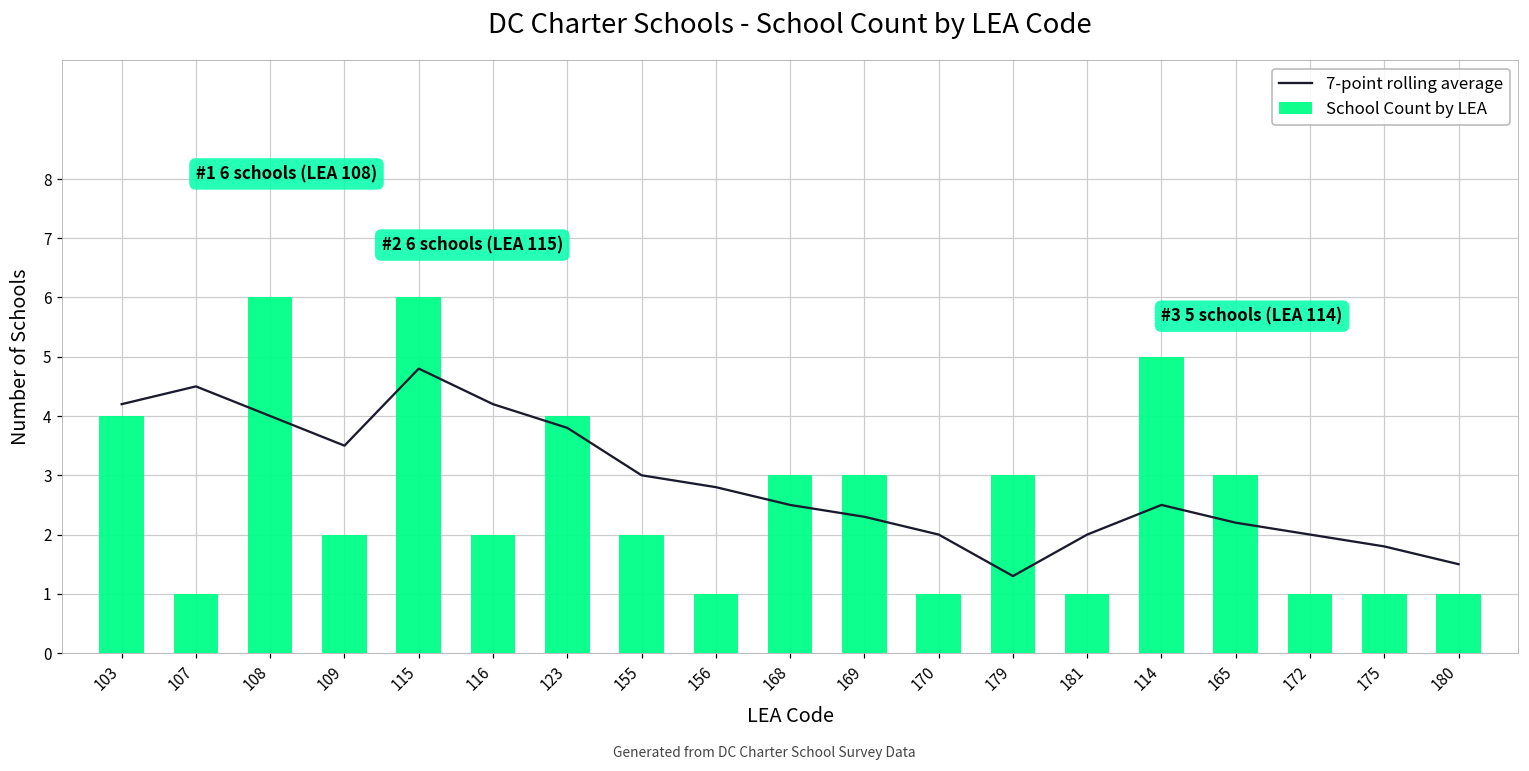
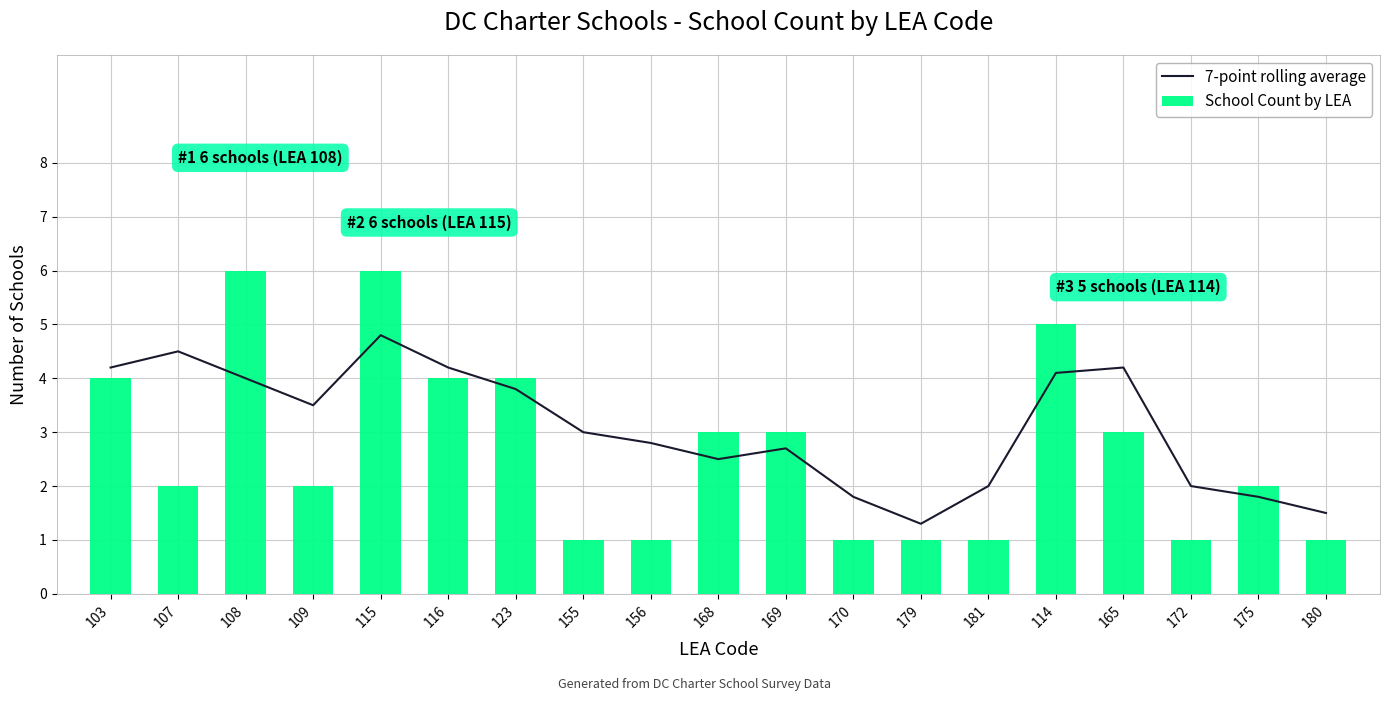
  {
    "7-point rolling average": {
      "103": 4.2,
      "107": 4.5,
      "108": 4.0,
      "109": 3.5,
      "115": 4.8,
      "116": 4.2,
      "123": 3.8,
      "155": 3.0,
      "156": 2.8,
      "168": 2.5,
-     "169": 2.3,
-     "170": 2.0,
+     "169": 2.7,
+     "170": 1.8,
      "179": 1.3,
      "181": 2.0,
-     "114": 2.5,
-     "165": 2.2,
+     "114": 4.1,
+     "165": 4.2,
      "172": 2.0,
      "175": 1.8,
      "180": 1.5
    },
    "School Count by LEA": {
      "103": 4,
-     "107": 1,
+     "107": 2,
      "108": 6,
      "109": 2,
      "115": 6,
-     "116": 2,
+     "116": 4,
      "123": 4,
-     "155": 2,
+     "155": 1,
      "156": 1,
      "168": 3,
      "169": 3,
      "170": 1,
-     "179": 3,
+     "179": 1,
      "181": 1,
      "114": 5,
      "165": 3,
      "172": 1,
-     "175": 1,
+     "175": 2,
      "180": 1
    }
  }
